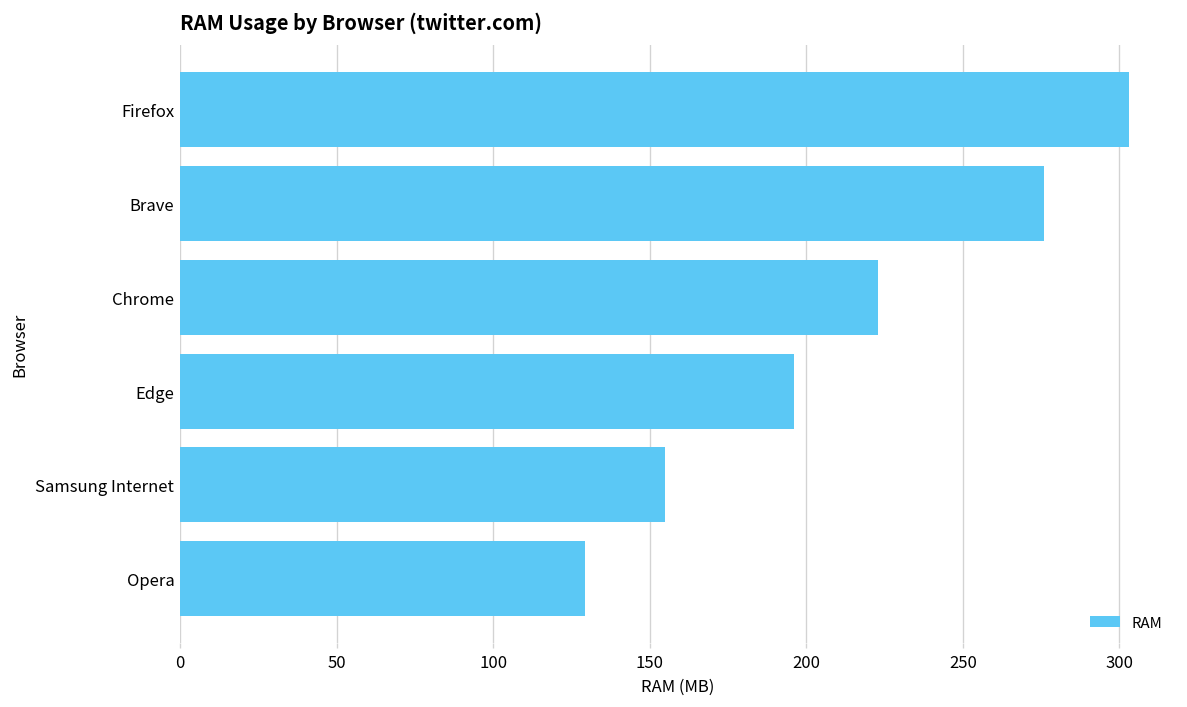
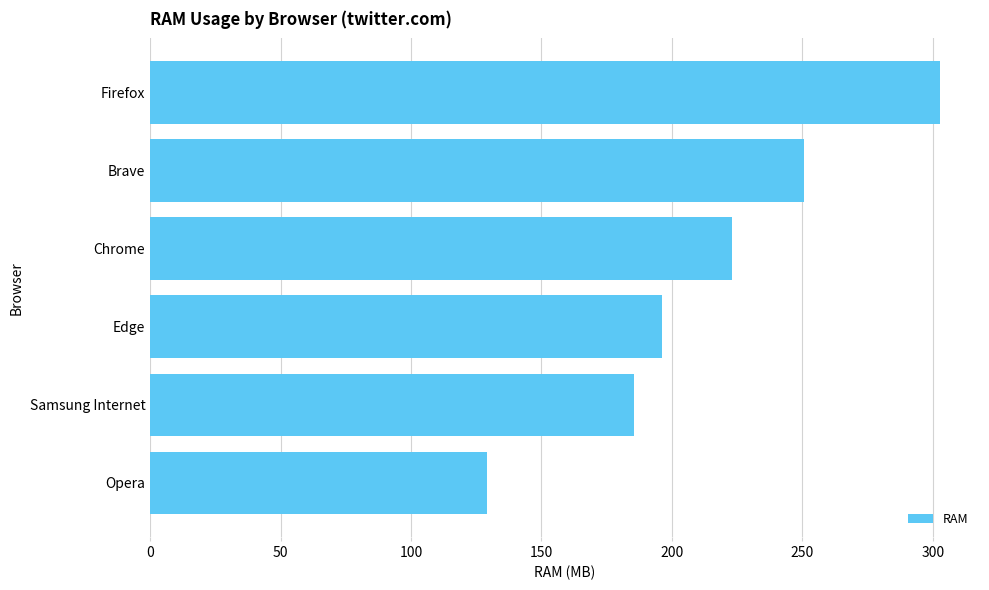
  {
    "Firefox": 303,
-   "Brave": 276,
+   "Brave": 251,
    "Chrome": 223,
    "Edge": 196,
-   "Samsung Internet": 155,
+   "Samsung Internet": 185,
    "Opera": 129
  }
